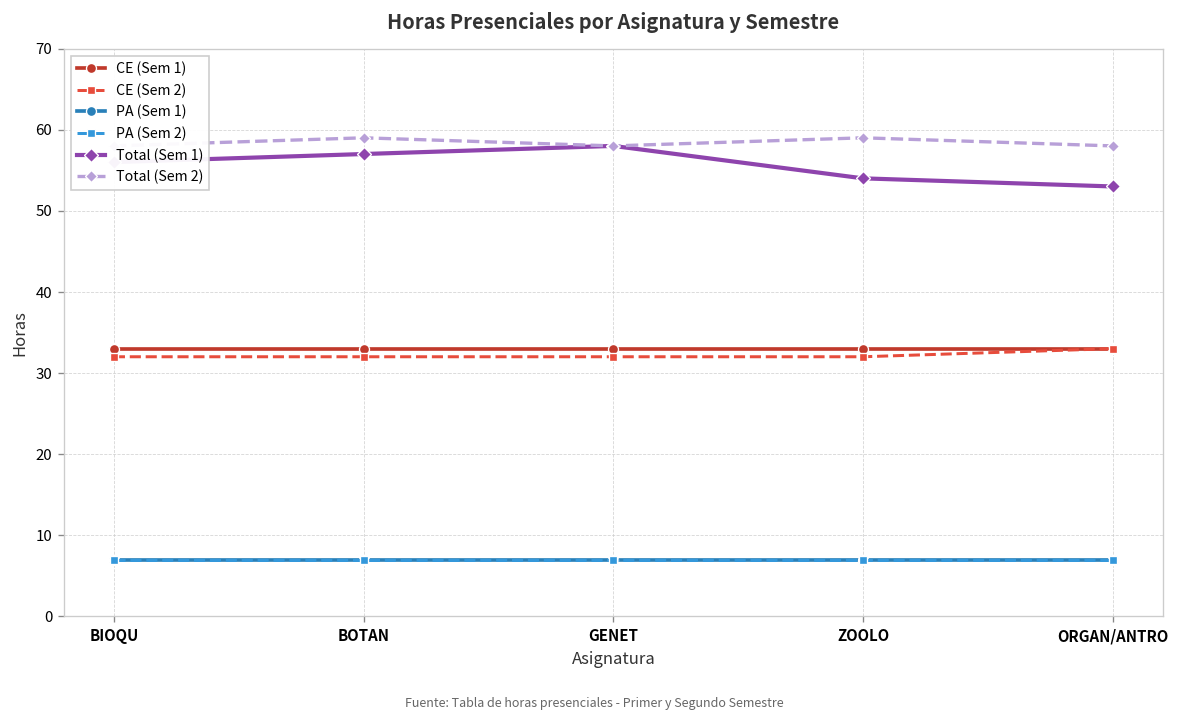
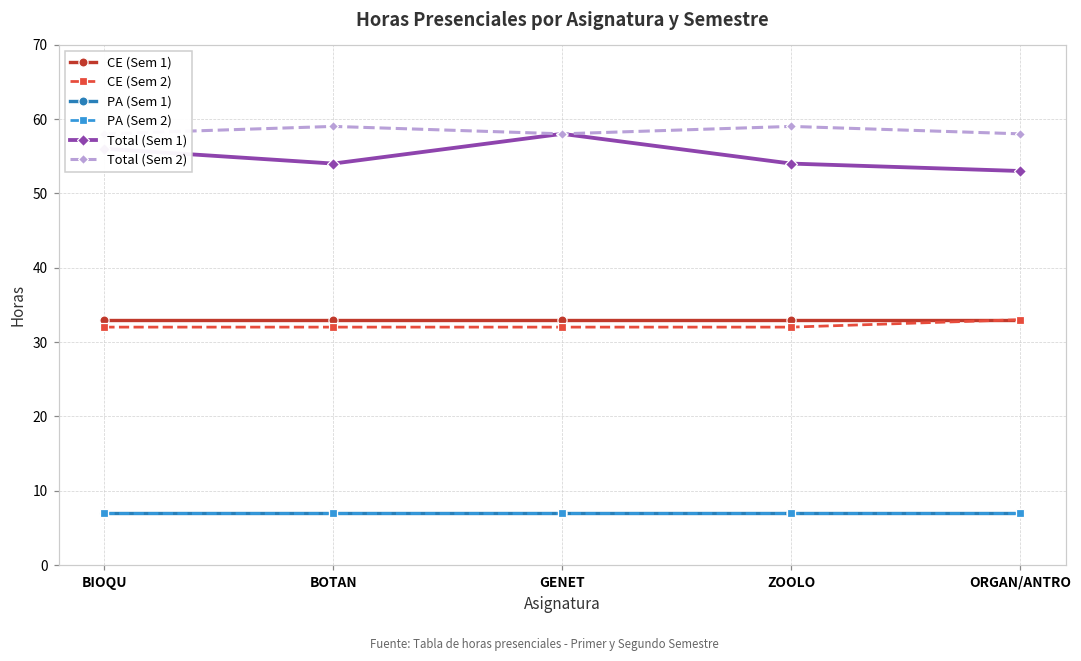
  {
    "PA (Sem 2)": {
      "BIOQU": 7,
      "BOTAN": 7,
      "GENET": 7,
      "ZOOLO": 7,
      "ORGAN/ANTRO": 7
    },
    "Total (Sem 1)": {
-     "BOTAN": 57,
+     "BOTAN": 54,
      "ZOOLO": 54,
      "ORGAN/ANTRO": 53
    },
    "Total (Sem 2)": {
      "BOTAN": 59,
      "ZOOLO": 59,
      "ORGAN/ANTRO": 58
    }
  }
